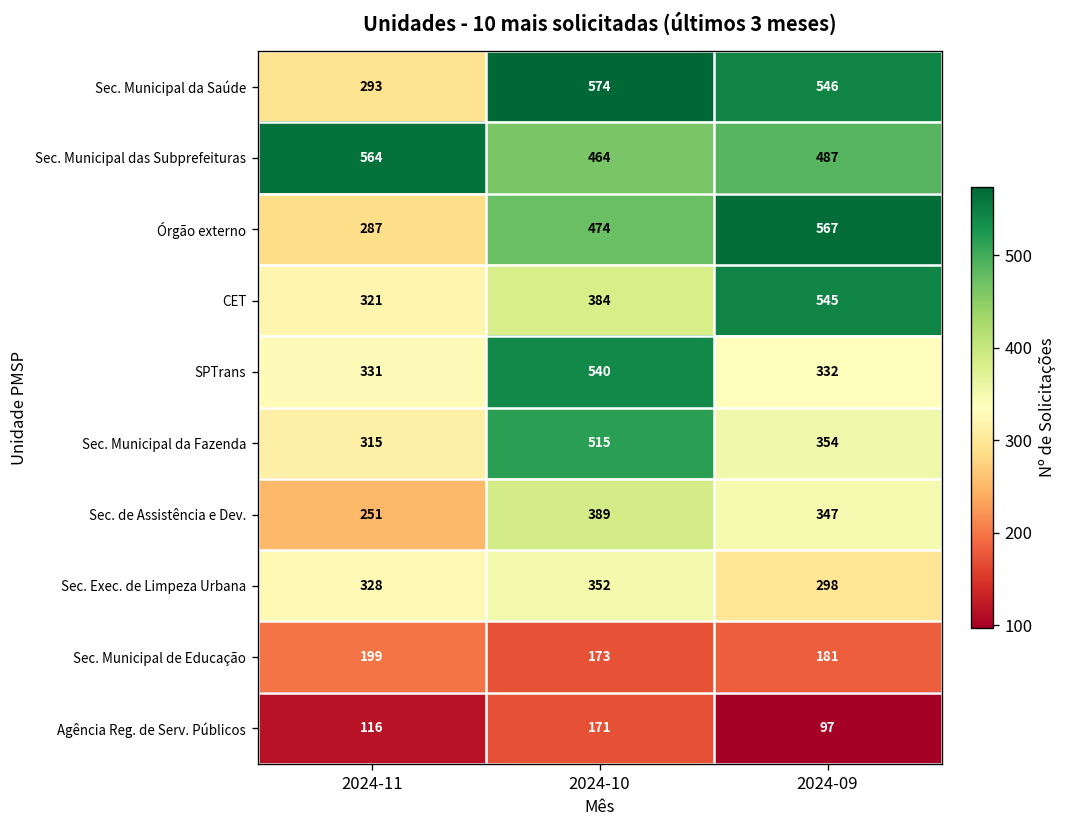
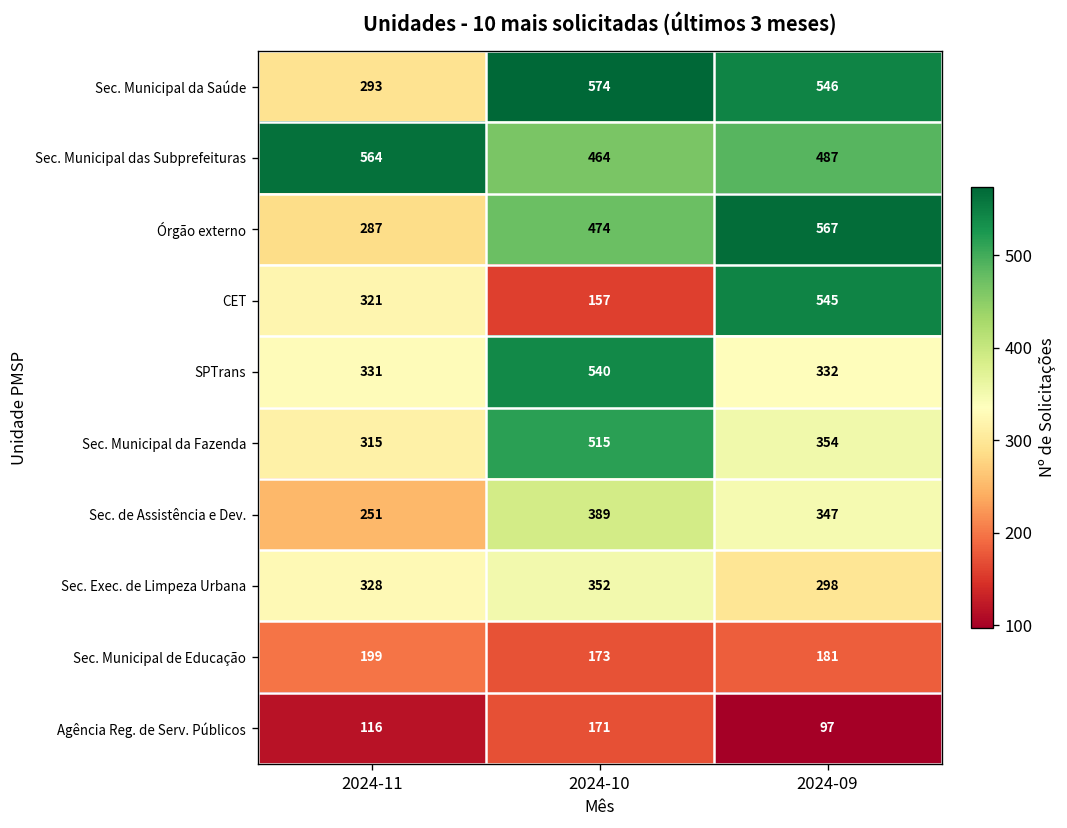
  {
    "Sec. Municipal da Saúde": {
      "2024-11": 293,
      "2024-10": 574,
      "2024-09": 546
    },
    "Sec. Municipal das Subprefeituras": {
      "2024-11": 564,
      "2024-10": 464,
      "2024-09": 487
    },
    "Órgão externo": {
      "2024-11": 287,
      "2024-10": 474,
      "2024-09": 567
    },
    "CET": {
      "2024-11": 321,
-     "2024-10": 384,
+     "2024-10": 157,
      "2024-09": 545
    },
    "SPTrans": {
      "2024-11": 331,
      "2024-10": 540,
      "2024-09": 332
    },
    "Sec. Municipal da Fazenda": {
      "2024-11": 315,
      "2024-10": 515,
      "2024-09": 354
    },
    "Sec. de Assistência e Dev.": {
      "2024-11": 251,
      "2024-10": 389,
      "2024-09": 347
    },
    "Sec. Exec. de Limpeza Urbana": {
      "2024-11": 328,
      "2024-10": 352,
      "2024-09": 298
    },
    "Sec. Municipal de Educação": {
      "2024-11": 199,
      "2024-10": 173,
      "2024-09": 181
    },
    "Agência Reg. de Serv. Públicos": {
      "2024-11": 116,
      "2024-10": 171,
      "2024-09": 97
    }
  }
